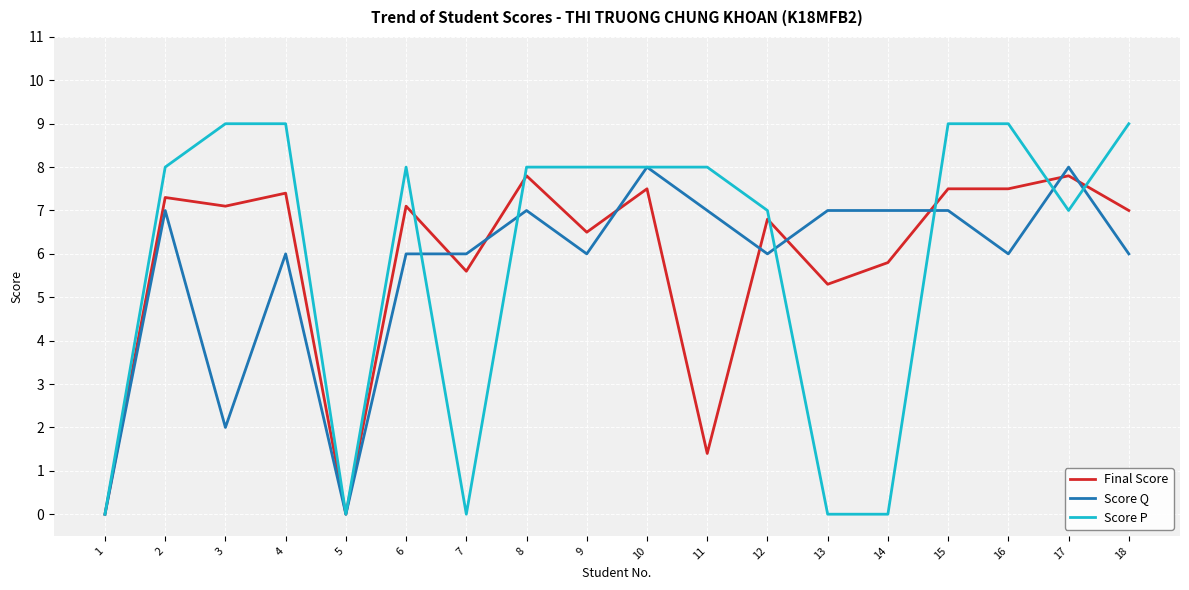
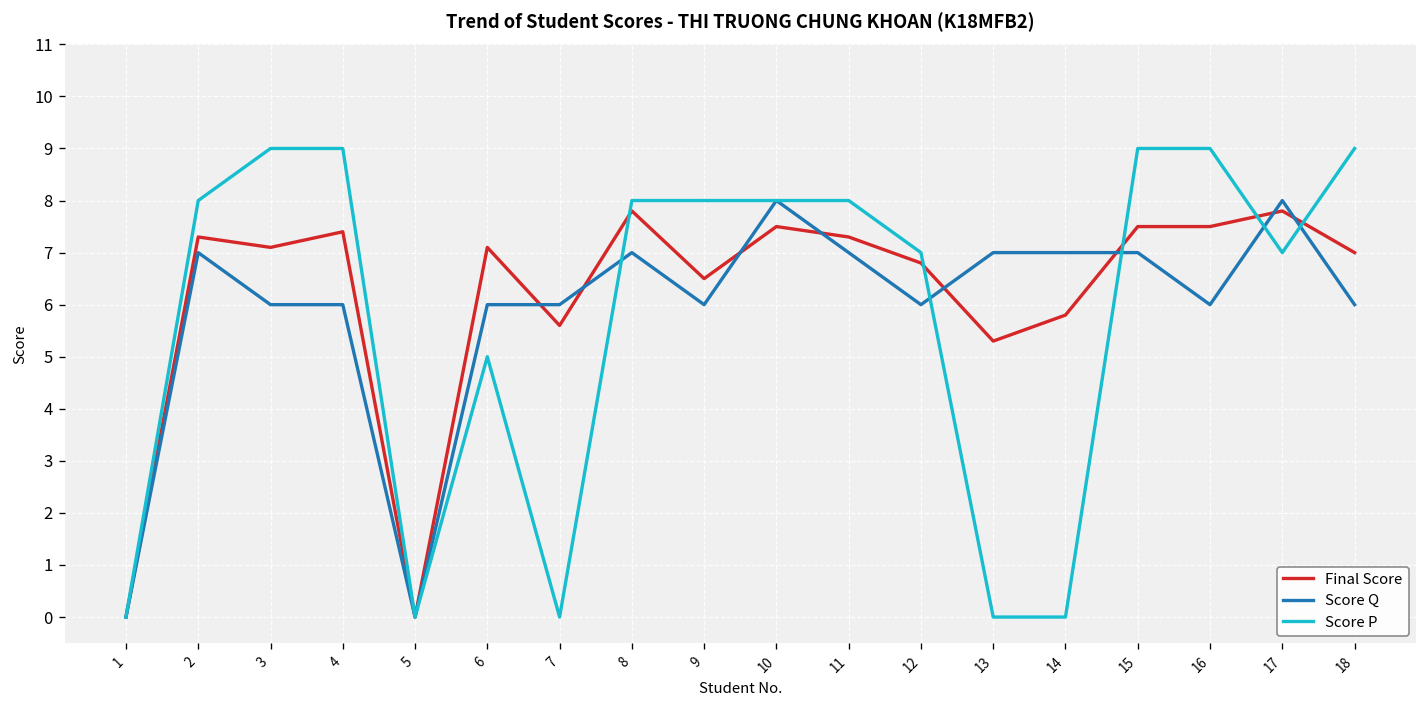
  {
    "Final Score": {
      "2": 7.3,
      "3": 7.1,
      "4": 7.4,
      "6": 7.1,
      "7": 5.6,
      "8": 7.8,
      "9": 6.5,
      "10": 7.5,
-     "11": 1.4,
+     "11": 7.3,
      "12": 6.8,
      "13": 5.3,
      "14": 5.8,
      "15": 7.5,
      "16": 7.5,
      "17": 7.8,
      "18": 7.0
    },
    "Score Q": {
      "2": 7,
-     "3": 2,
+     "3": 6,
      "4": 6,
      "6": 6,
      "7": 6,
      "8": 7,
      "9": 6,
      "11": 7,
      "12": 6,
      "13": 7,
      "14": 7,
      "15": 7,
      "16": 6,
      "17": 8,
      "18": 6
    },
    "Score P": {
      "2": 8,
      "3": 9,
      "4": 9,
-     "6": 8,
+     "6": 5,
      "7": 0,
      "8": 8,
      "9": 8,
      "11": 8,
      "12": 7,
      "13": 0,
      "14": 0,
      "15": 9,
      "16": 9,
      "17": 7,
      "18": 9
    }
  }
